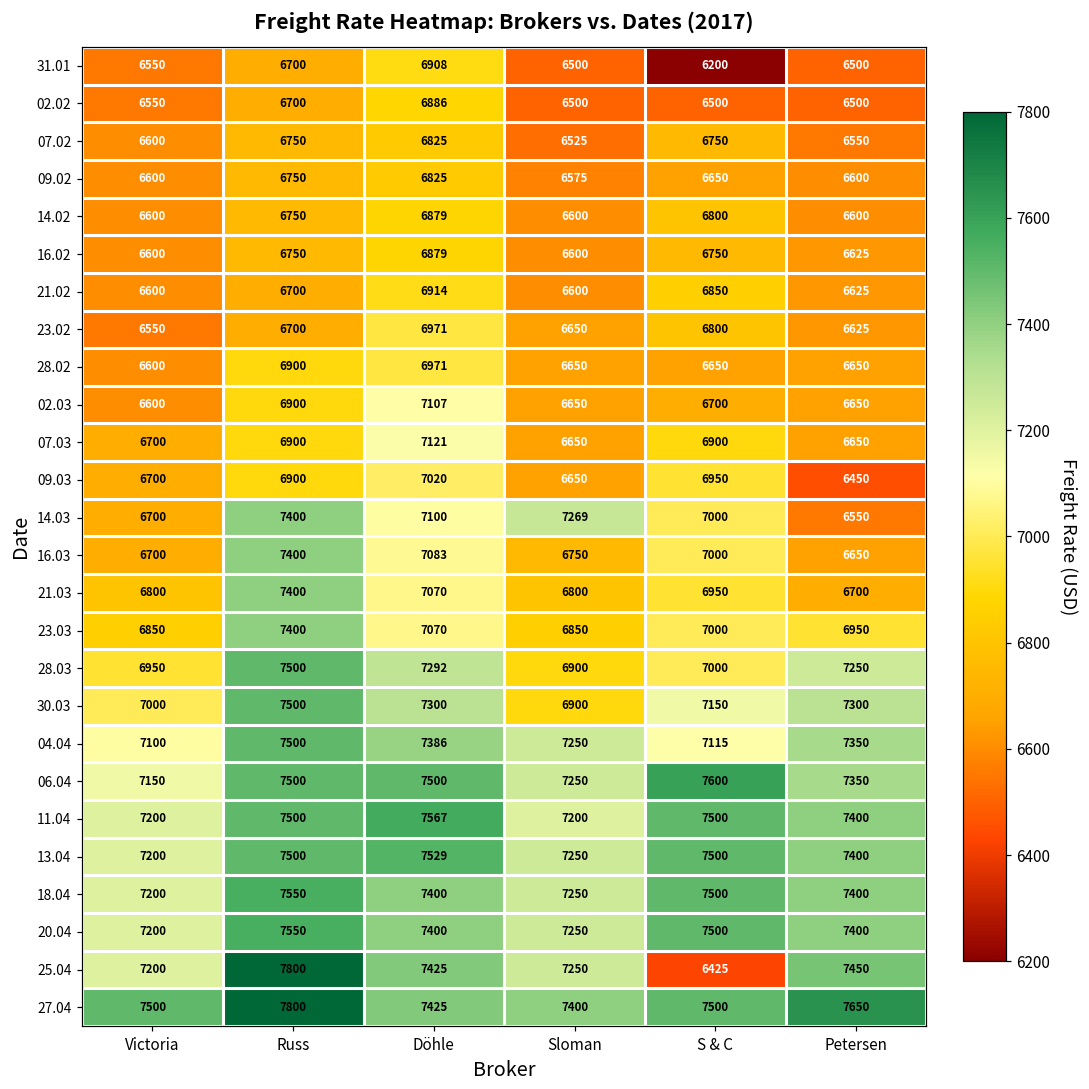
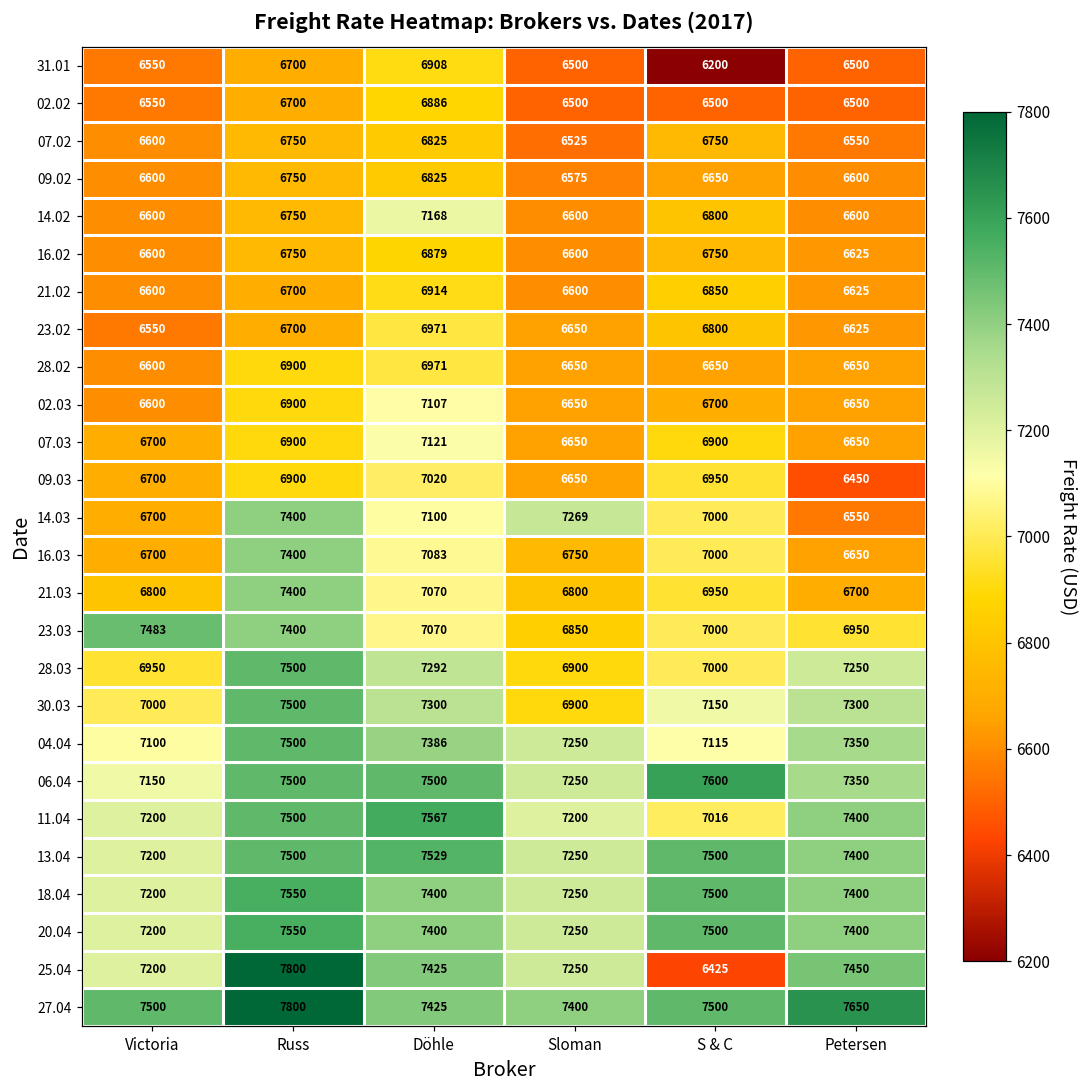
  {
    "31.01": {
      "Victoria": 6550,
      "Russ": 6700,
      "Döhle": 6908,
      "Sloman": 6500,
      "S & C": 6200,
      "Petersen": 6500
    },
    "02.02": {
      "Victoria": 6550,
      "Russ": 6700,
      "Döhle": 6886,
      "Sloman": 6500,
      "S & C": 6500,
      "Petersen": 6500
    },
    "07.02": {
      "Victoria": 6600,
      "Russ": 6750,
      "Döhle": 6825,
      "Sloman": 6525,
      "S & C": 6750,
      "Petersen": 6550
    },
    "09.02": {
      "Victoria": 6600,
      "Russ": 6750,
      "Döhle": 6825,
      "Sloman": 6575,
      "S & C": 6650,
      "Petersen": 6600
    },
    "14.02": {
      "Victoria": 6600,
      "Russ": 6750,
-     "Döhle": 6879,
+     "Döhle": 7168,
      "Sloman": 6600,
      "S & C": 6800,
      "Petersen": 6600
    },
    "16.02": {
      "Victoria": 6600,
      "Russ": 6750,
      "Döhle": 6879,
      "Sloman": 6600,
      "S & C": 6750,
      "Petersen": 6625
    },
    "21.02": {
      "Victoria": 6600,
      "Russ": 6700,
      "Döhle": 6914,
      "Sloman": 6600,
      "S & C": 6850,
      "Petersen": 6625
    },
    "23.02": {
      "Victoria": 6550,
      "Russ": 6700,
      "Döhle": 6971,
      "Sloman": 6650,
      "S & C": 6800,
      "Petersen": 6625
    },
    "28.02": {
      "Victoria": 6600,
      "Russ": 6900,
      "Döhle": 6971,
      "Sloman": 6650,
      "S & C": 6650,
      "Petersen": 6650
    },
    "02.03": {
      "Victoria": 6600,
      "Russ": 6900,
      "Döhle": 7107,
      "Sloman": 6650,
      "S & C": 6700,
      "Petersen": 6650
    },
    "07.03": {
      "Victoria": 6700,
      "Russ": 6900,
      "Döhle": 7121,
      "Sloman": 6650,
      "S & C": 6900,
      "Petersen": 6650
    },
    "09.03": {
      "Victoria": 6700,
      "Russ": 6900,
      "Döhle": 7020,
      "Sloman": 6650,
      "S & C": 6950,
      "Petersen": 6450
    },
    "14.03": {
      "Victoria": 6700,
      "Russ": 7400,
      "Döhle": 7100,
      "Sloman": 7269,
      "S & C": 7000,
      "Petersen": 6550
    },
    "16.03": {
      "Victoria": 6700,
      "Russ": 7400,
      "Döhle": 7083,
      "Sloman": 6750,
      "S & C": 7000,
      "Petersen": 6650
    },
    "21.03": {
      "Victoria": 6800,
      "Russ": 7400,
      "Döhle": 7070,
      "Sloman": 6800,
      "S & C": 6950,
      "Petersen": 6700
    },
    "23.03": {
-     "Victoria": 6850,
+     "Victoria": 7483,
      "Russ": 7400,
      "Döhle": 7070,
      "Sloman": 6850,
      "S & C": 7000,
      "Petersen": 6950
    },
    "28.03": {
      "Victoria": 6950,
      "Russ": 7500,
      "Döhle": 7292,
      "Sloman": 6900,
      "S & C": 7000,
      "Petersen": 7250
    },
    "30.03": {
      "Victoria": 7000,
      "Russ": 7500,
      "Döhle": 7300,
      "Sloman": 6900,
      "S & C": 7150,
      "Petersen": 7300
    },
    "04.04": {
      "Victoria": 7100,
      "Russ": 7500,
      "Döhle": 7386,
      "Sloman": 7250,
      "S & C": 7115,
      "Petersen": 7350
    },
    "06.04": {
      "Victoria": 7150,
      "Russ": 7500,
      "Döhle": 7500,
      "Sloman": 7250,
      "S & C": 7600,
      "Petersen": 7350
    },
    "11.04": {
      "Victoria": 7200,
      "Russ": 7500,
      "Döhle": 7567,
      "Sloman": 7200,
-     "S & C": 7500,
+     "S & C": 7016,
      "Petersen": 7400
    },
    "13.04": {
      "Victoria": 7200,
      "Russ": 7500,
      "Döhle": 7529,
      "Sloman": 7250,
      "S & C": 7500,
      "Petersen": 7400
    },
    "18.04": {
      "Victoria": 7200,
      "Russ": 7550,
      "Döhle": 7400,
      "Sloman": 7250,
      "S & C": 7500,
      "Petersen": 7400
    },
    "20.04": {
      "Victoria": 7200,
      "Russ": 7550,
      "Döhle": 7400,
      "Sloman": 7250,
      "S & C": 7500,
      "Petersen": 7400
    },
    "25.04": {
      "Victoria": 7200,
      "Russ": 7800,
      "Döhle": 7425,
      "Sloman": 7250,
      "S & C": 6425,
      "Petersen": 7450
    },
    "27.04": {
      "Victoria": 7500,
      "Russ": 7800,
      "Döhle": 7425,
      "Sloman": 7400,
      "S & C": 7500,
      "Petersen": 7650
    }
  }
